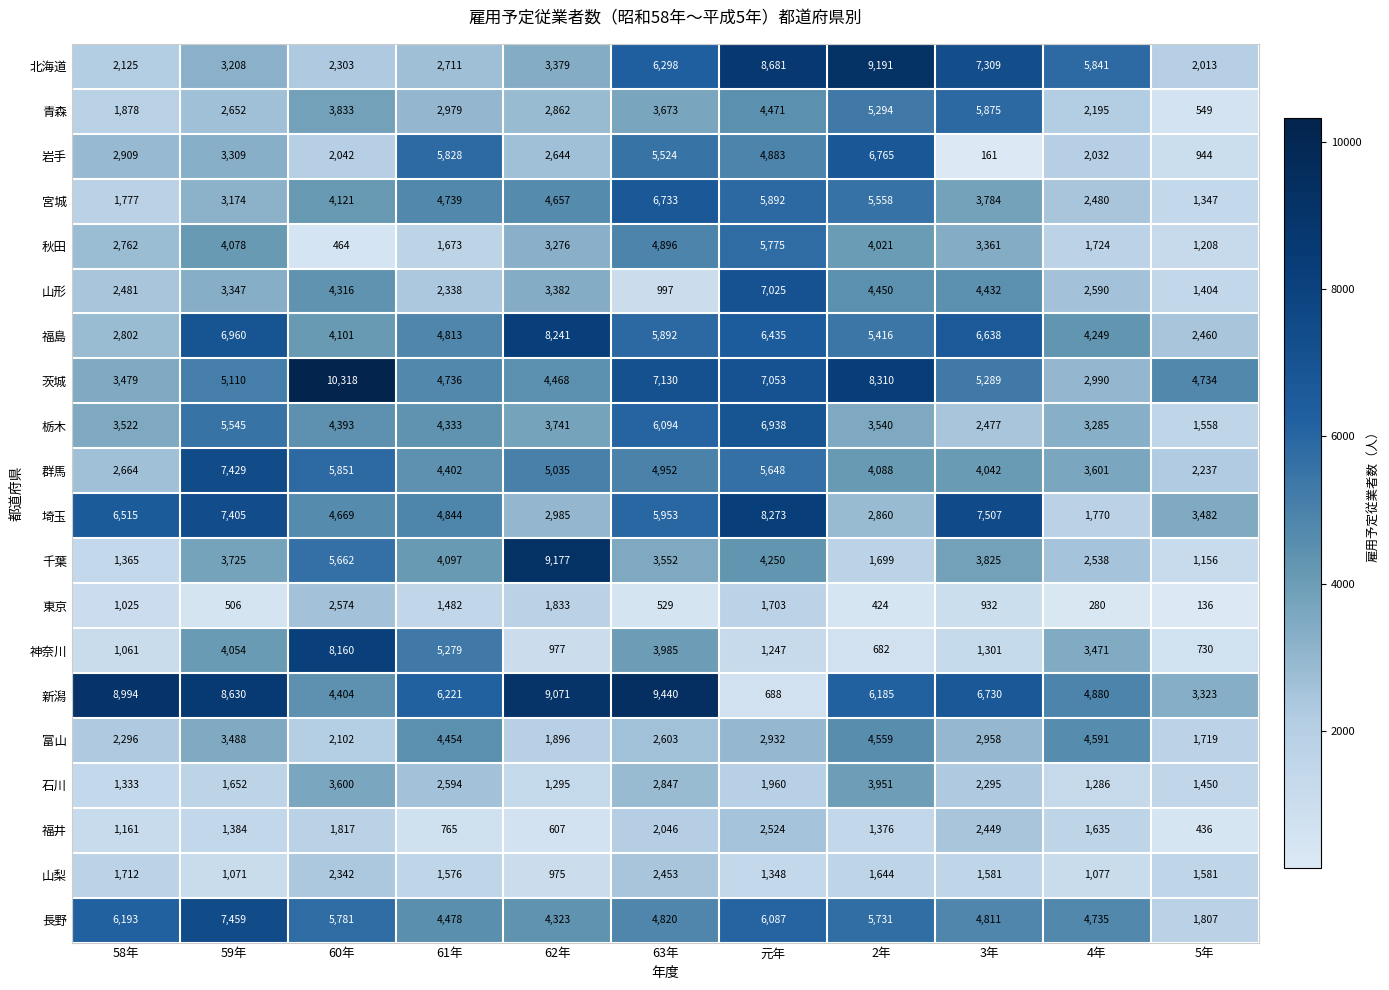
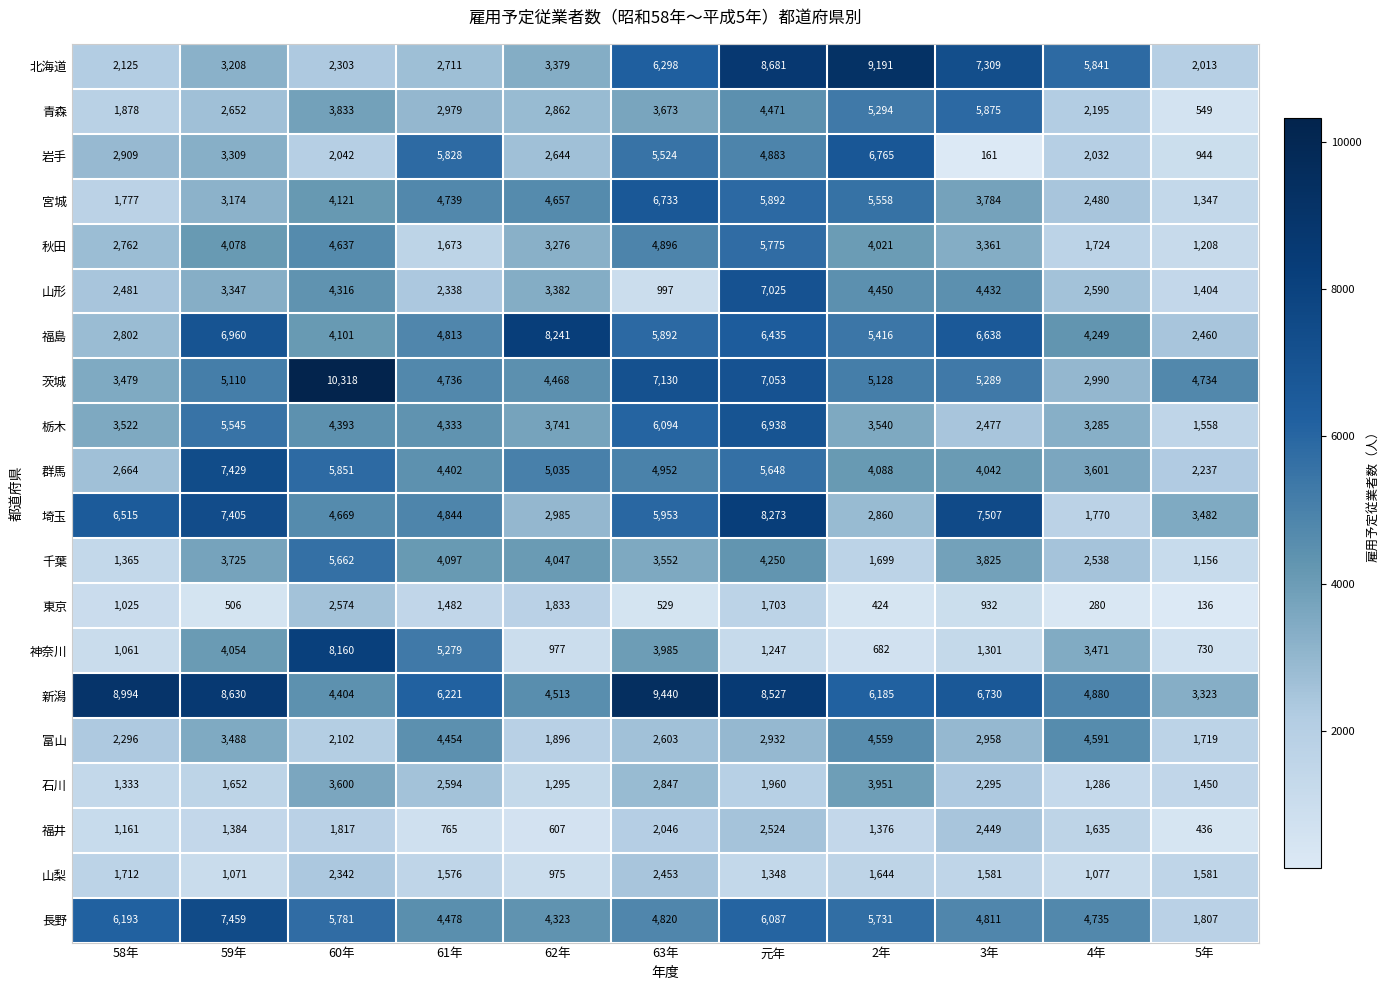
  {
    "秋田": {
      "58年": "2,762",
      "59年": "4,078",
-     "60年": "464",
+     "60年": "4,637",
      "61年": "1,673",
      "62年": "3,276",
      "63年": "4,896",
      "元年": "5,775",
      "2年": "4,021",
      "3年": "3,361",
      "4年": "1,724",
      "5年": "1,208"
    },
    "茨城": {
      "58年": "3,479",
      "59年": "5,110",
      "60年": "10,318",
      "61年": "4,736",
      "62年": "4,468",
      "63年": "7,130",
      "元年": "7,053",
-     "2年": "8,310",
+     "2年": "5,128",
      "3年": "5,289",
      "4年": "2,990",
      "5年": "4,734"
    },
    "千葉": {
      "58年": "1,365",
      "59年": "3,725",
      "60年": "5,662",
      "61年": "4,097",
-     "62年": "9,177",
+     "62年": "4,047",
      "63年": "3,552",
      "元年": "4,250",
      "2年": "1,699",
      "3年": "3,825",
      "4年": "2,538",
      "5年": "1,156"
    },
    "新潟": {
      "58年": "8,994",
      "59年": "8,630",
      "60年": "4,404",
      "61年": "6,221",
-     "62年": "9,071",
+     "62年": "4,513",
      "63年": "9,440",
-     "元年": "688",
+     "元年": "8,527",
      "2年": "6,185",
      "3年": "6,730",
      "4年": "4,880",
      "5年": "3,323"
    }
  }
